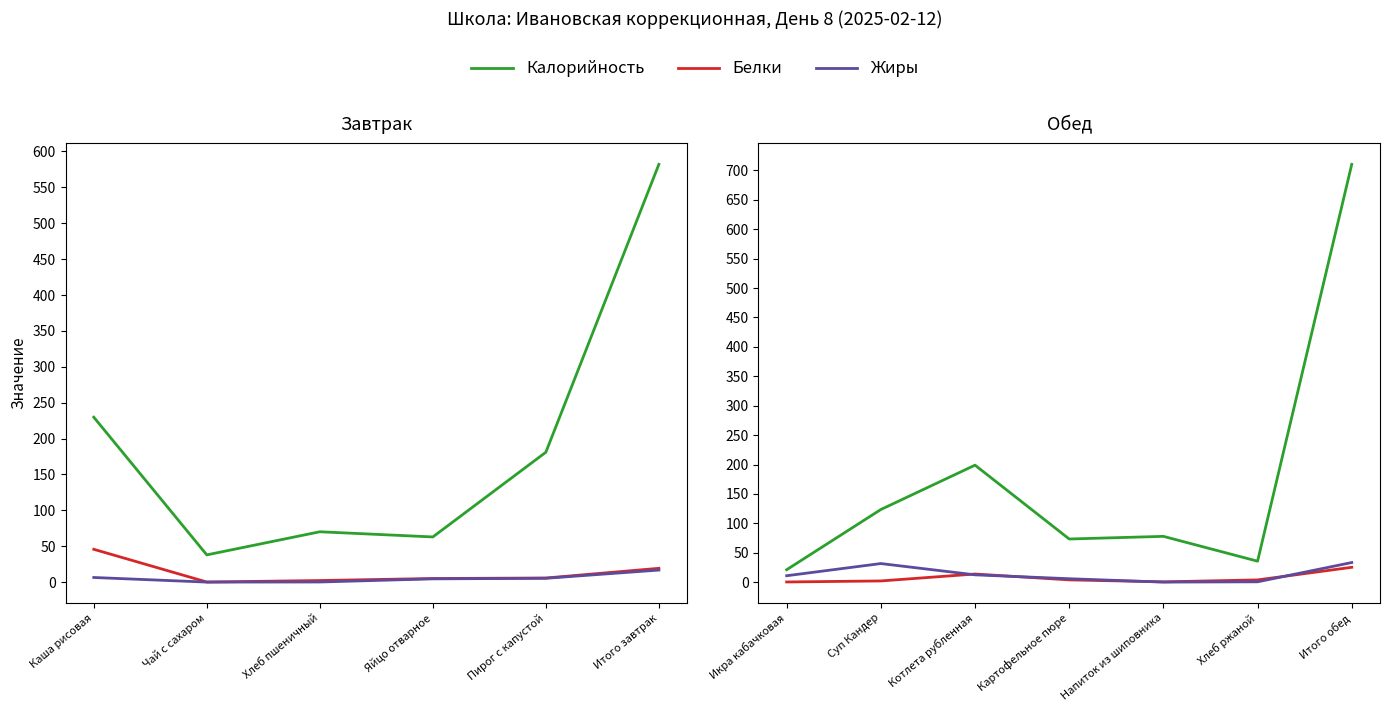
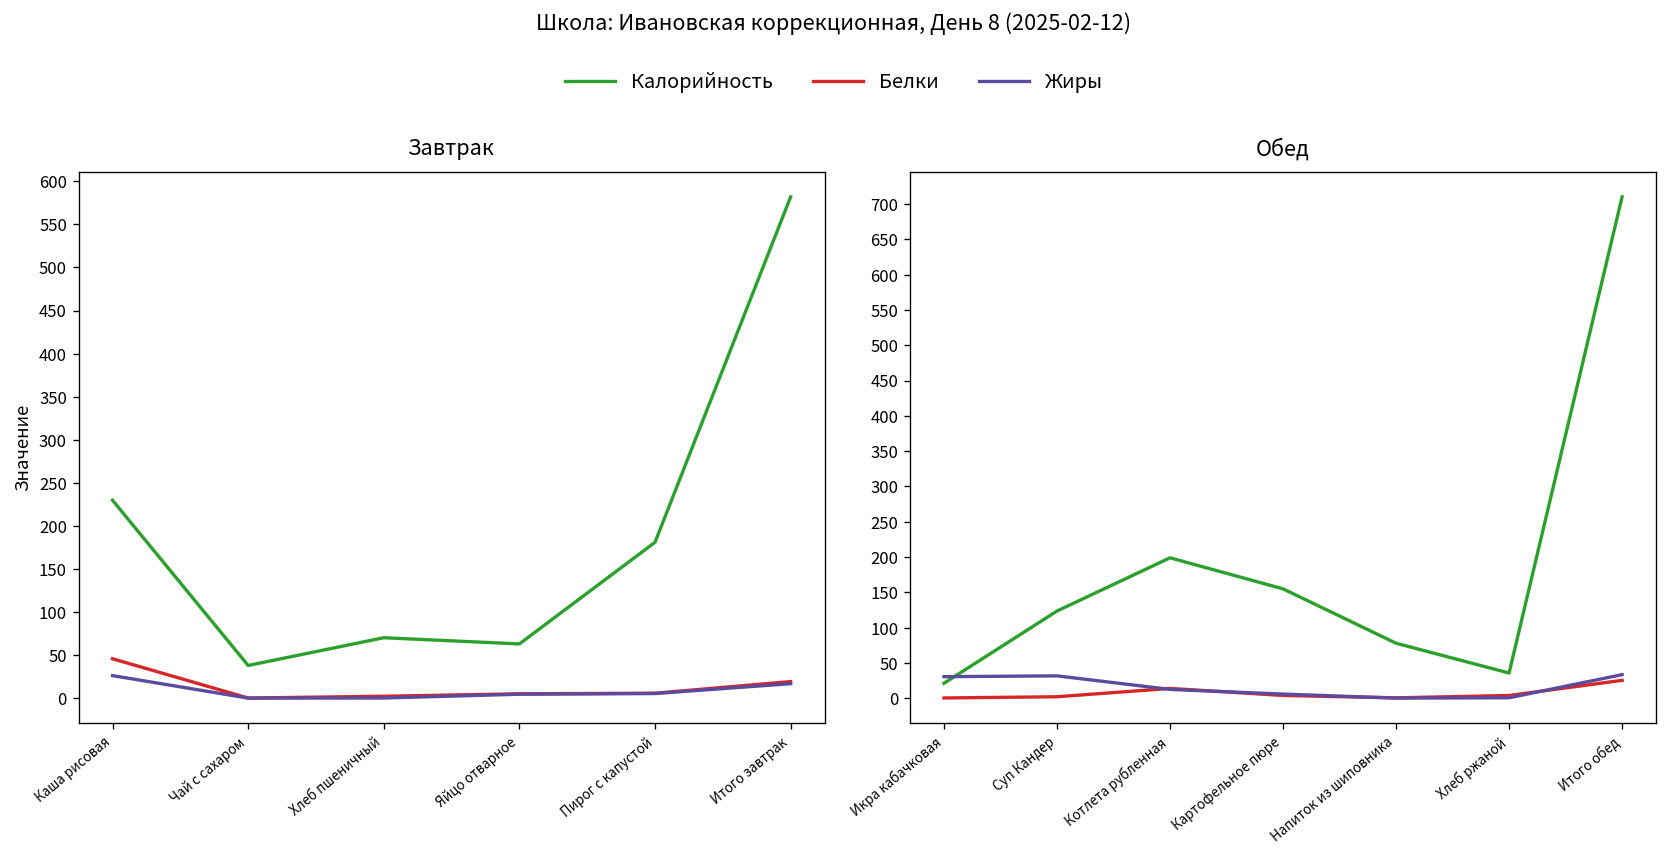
  {
    "Завтрак": {
      "Калорийность": {
        "Каша рисовая": 230,
        "Чай с сахаром": 40,
        "Хлеб пшеничный": 70,
        "Яйцо отварное": 60,
        "Пирог с капустой": 180,
        "Итого завтрак": 580
      },
      "Белки": {
        "Каша рисовая": 50
      },
      "Жиры": {
-       "Каша рисовая": 10
+       "Каша рисовая": 30
      }
    },
    "Обед": {
      "Калорийность": {
        "Икра кабачковая": 20,
        "Суп Кандер": 120,
        "Котлета рубленная": 200,
-       "Картофельное пюре": 70,
+       "Картофельное пюре": 160,
        "Напиток из шиповника": 80,
        "Хлеб ржаной": 40,
        "Итого обед": 710
      },
      "Белки": {
        "Икра кабачковая": 0,
        "Суп Кандер": 0,
        "Итого обед": 30
      },
      "Жиры": {
-       "Икра кабачковая": 10,
+       "Икра кабачковая": 30,
        "Суп Кандер": 30,
        "Итого обед": 30
      }
    }
  }
